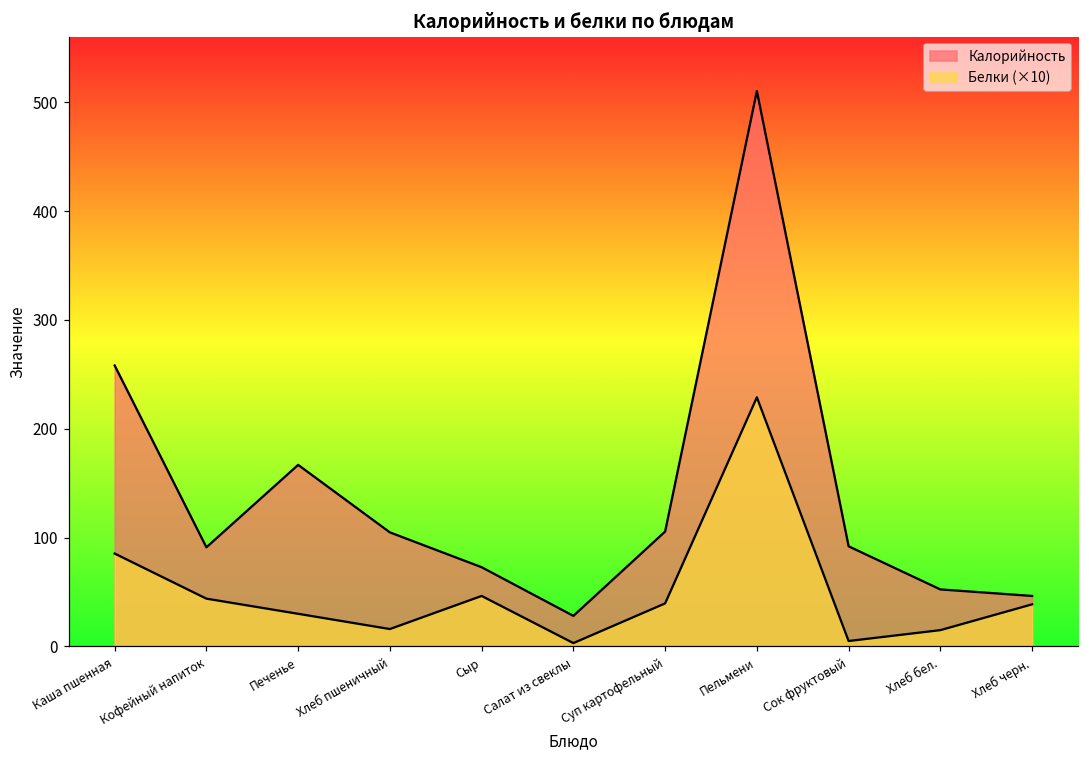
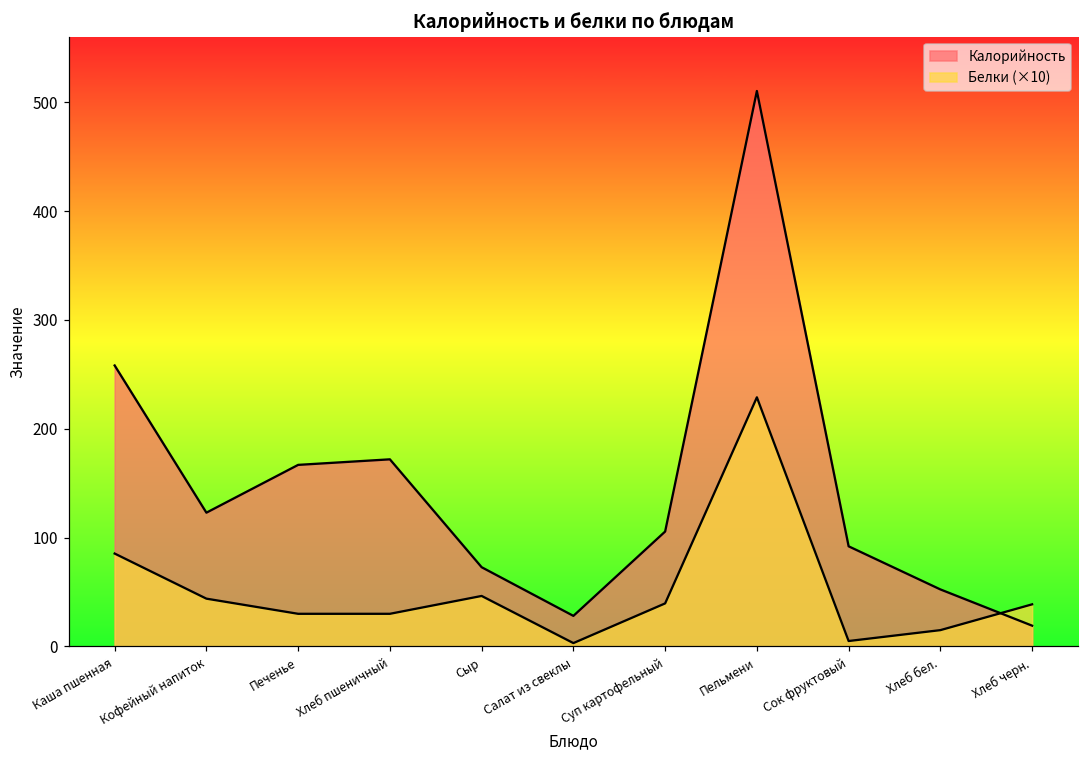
  {
    "Калорийность": {
      "Каша пшенная": 260,
-     "Кофейный напиток": 90,
+     "Кофейный напиток": 120,
      "Печенье": 170,
-     "Хлеб пшеничный": 100,
+     "Хлеб пшеничный": 170,
      "Сыр": 70,
      "Салат из свеклы": 30,
      "Суп картофельный": 110,
      "Пельмени": 510,
      "Сок фруктовый": 90,
      "Хлеб бел.": 50,
-     "Хлеб черн.": 50
+     "Хлеб черн.": 20
    },
    "Белки (×10)": {
      "Каша пшенная": 90,
      "Кофейный напиток": 40,
      "Печенье": 30,
-     "Хлеб пшеничный": 20,
+     "Хлеб пшеничный": 30,
      "Сыр": 50,
      "Салат из свеклы": 0,
      "Суп картофельный": 40,
      "Пельмени": 230,
      "Сок фруктовый": 10,
      "Хлеб бел.": 20,
      "Хлеб черн.": 40
    }
  }
